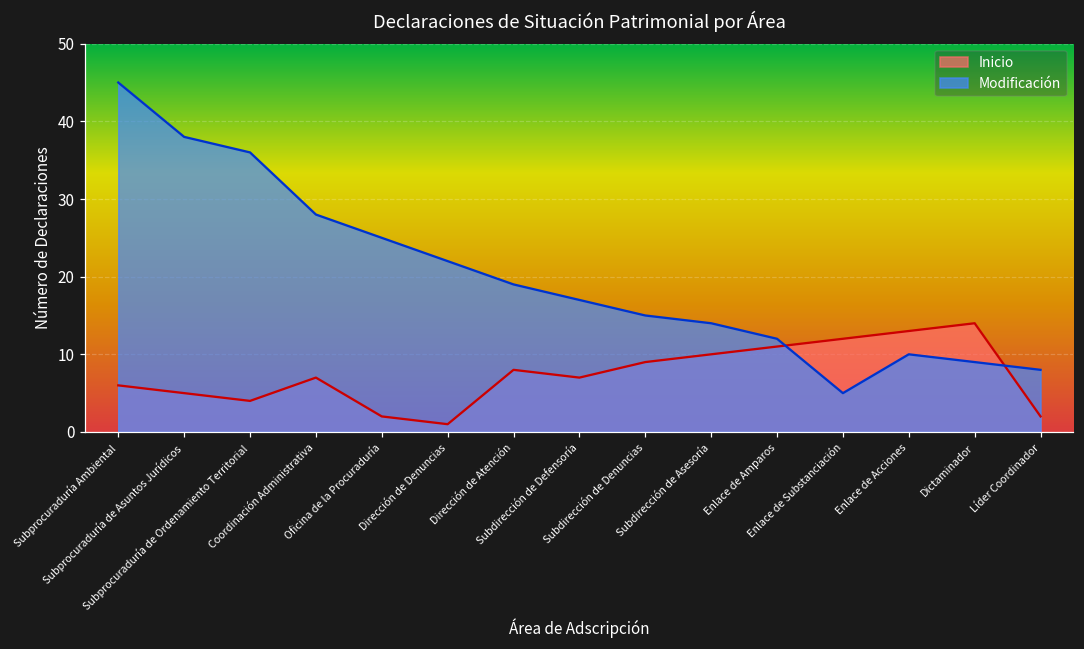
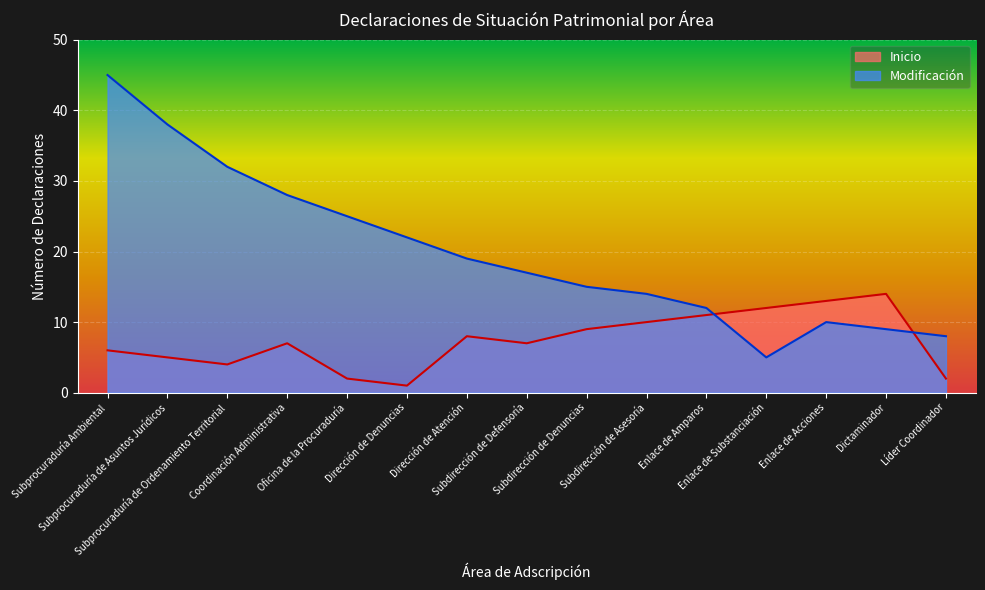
  {
    "Inicio": {
      "Subprocuraduría Ambiental": 6,
      "Subprocuraduría de Asuntos Jurídicos": 5,
      "Subprocuraduría de Ordenamiento Territorial": 4,
      "Coordinación Administrativa": 7,
      "Oficina de la Procuraduría": 2,
      "Dirección de Denuncias": 1,
      "Dirección de Atención": 8,
      "Subdirección de Defensoría": 7,
      "Subdirección de Denuncias": 9,
      "Subdirección de Asesoría": 10,
      "Enlace de Amparos": 11,
      "Enlace de Substanciación": 12,
      "Enlace de Acciones": 13,
      "Dictaminador": 14,
      "Líder Coordinador": 2
    },
    "Modificación": {
      "Subprocuraduría Ambiental": 45,
      "Subprocuraduría de Asuntos Jurídicos": 38,
-     "Subprocuraduría de Ordenamiento Territorial": 36,
+     "Subprocuraduría de Ordenamiento Territorial": 32,
      "Coordinación Administrativa": 28,
      "Oficina de la Procuraduría": 25,
      "Dirección de Denuncias": 22,
      "Dirección de Atención": 19,
      "Subdirección de Defensoría": 17,
      "Subdirección de Denuncias": 15,
      "Subdirección de Asesoría": 14,
      "Enlace de Amparos": 12,
      "Enlace de Substanciación": 5,
      "Enlace de Acciones": 10,
      "Dictaminador": 9,
      "Líder Coordinador": 8
    }
  }
